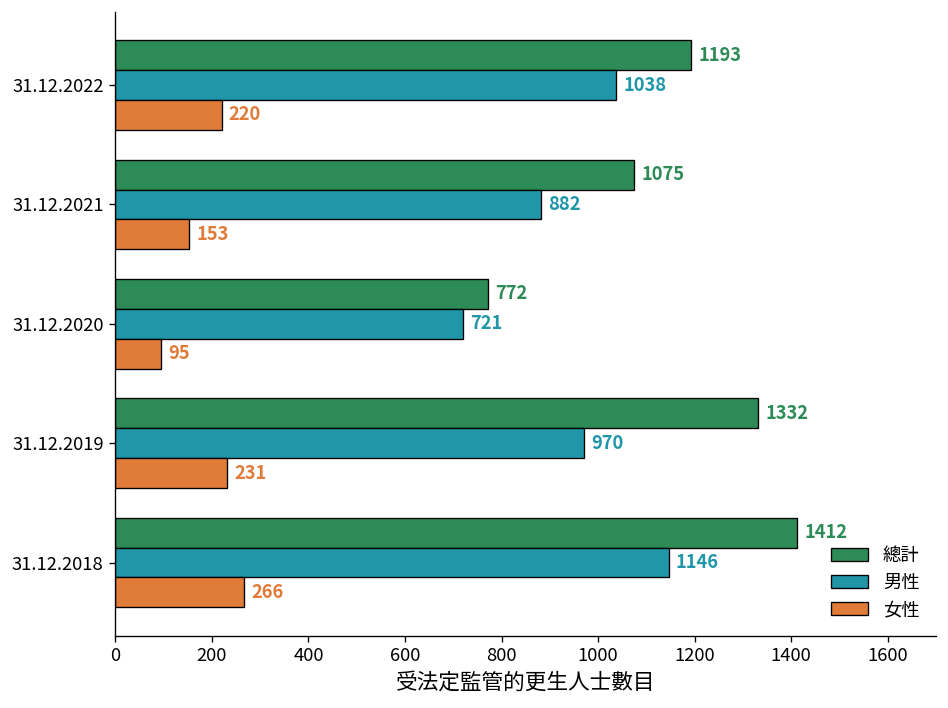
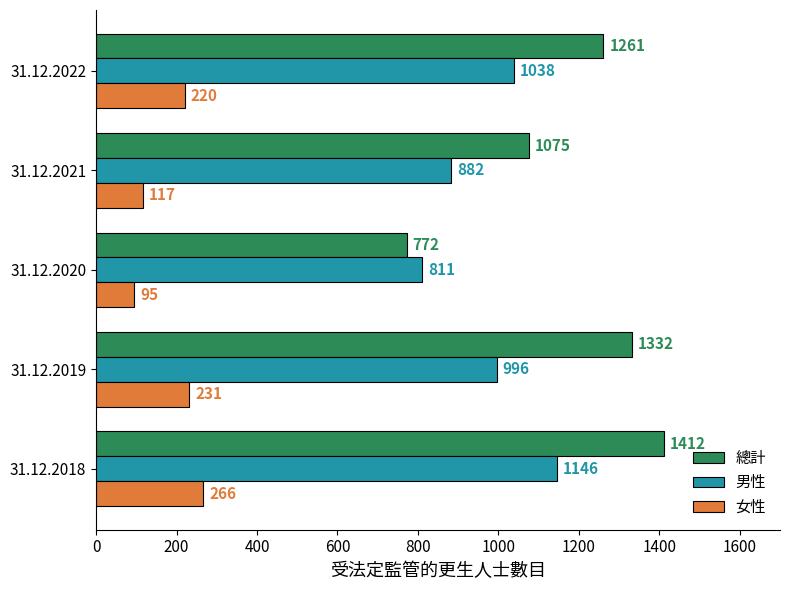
  {
    "總計": {
-     "31.12.2022": 1193,
+     "31.12.2022": 1261,
      "31.12.2021": 1075,
      "31.12.2020": 772,
      "31.12.2019": 1332,
      "31.12.2018": 1412
    },
    "男性": {
      "31.12.2022": 1038,
      "31.12.2021": 882,
-     "31.12.2020": 721,
-     "31.12.2019": 970,
+     "31.12.2020": 811,
+     "31.12.2019": 996,
      "31.12.2018": 1146
    },
    "女性": {
      "31.12.2022": 220,
-     "31.12.2021": 153,
+     "31.12.2021": 117,
      "31.12.2020": 95,
      "31.12.2019": 231,
      "31.12.2018": 266
    }
  }
